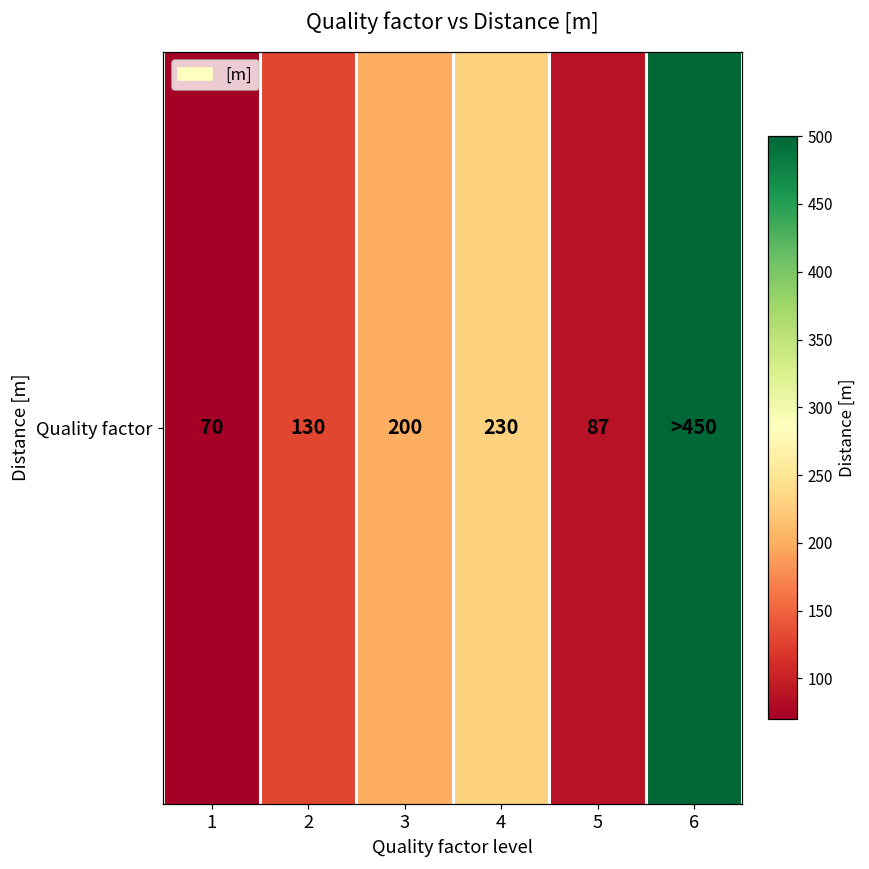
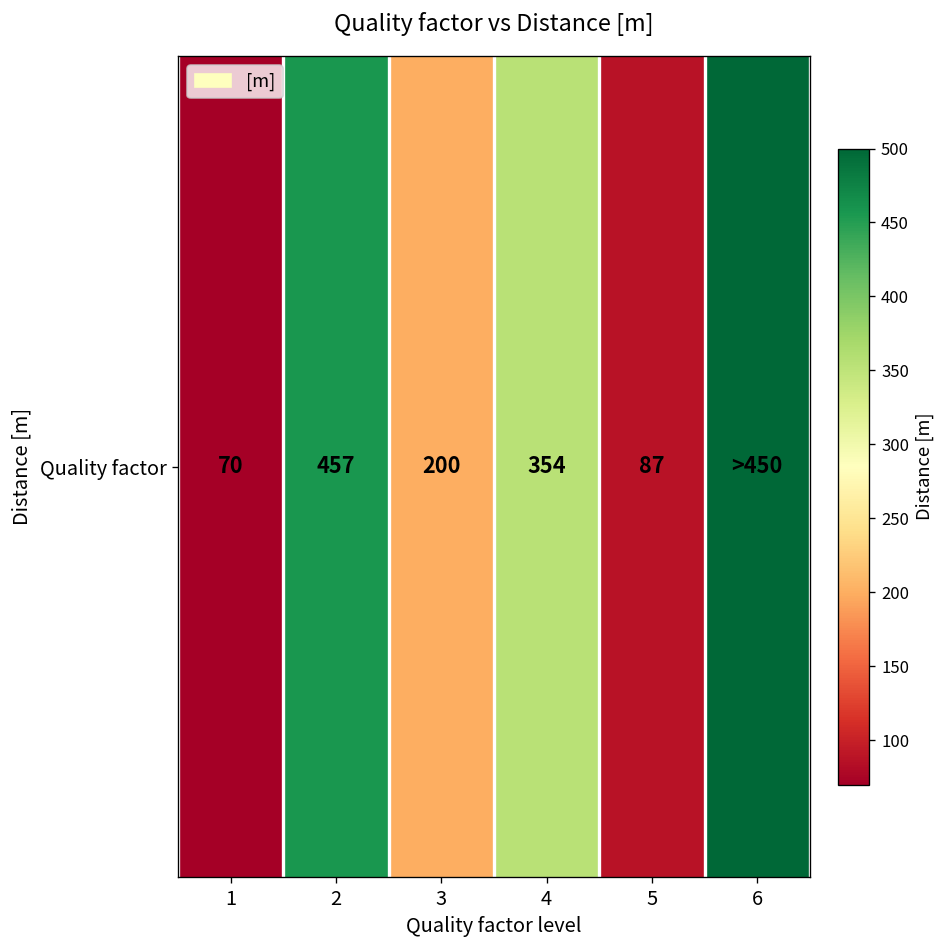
  {
    "Quality factor": {
      "1": 70,
-     "2": 130,
+     "2": 457,
      "3": 200,
-     "4": 230,
+     "4": 354,
      "5": 87,
      "6": 450
    }
  }
